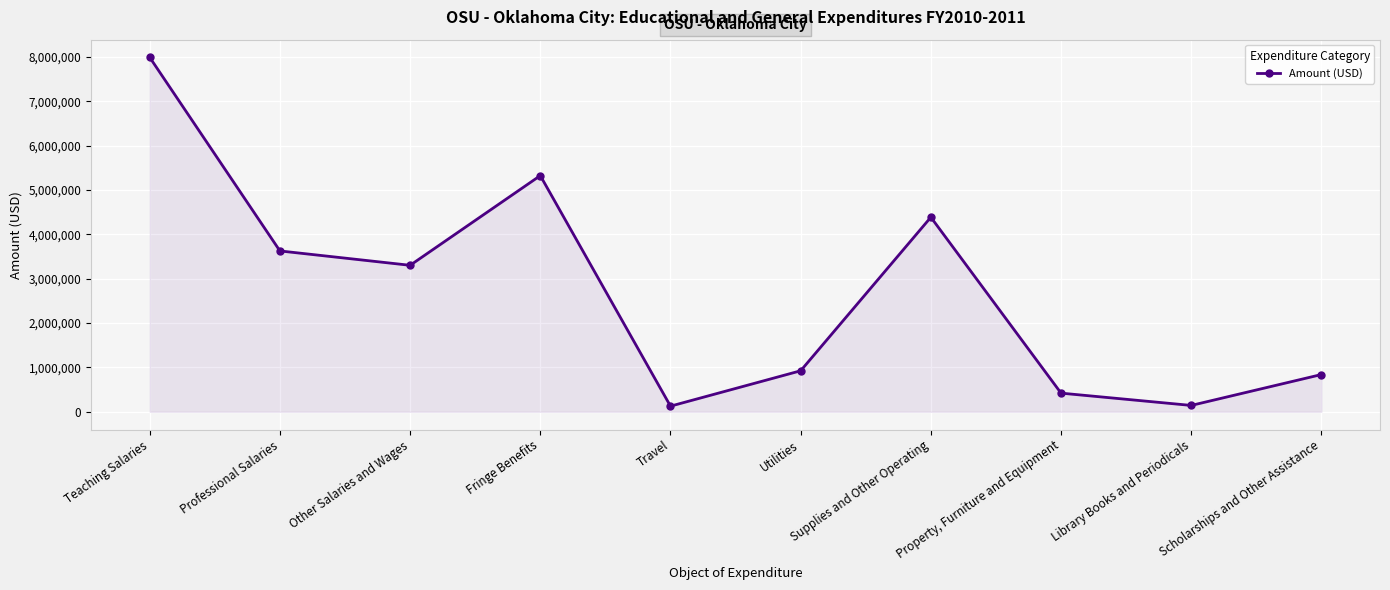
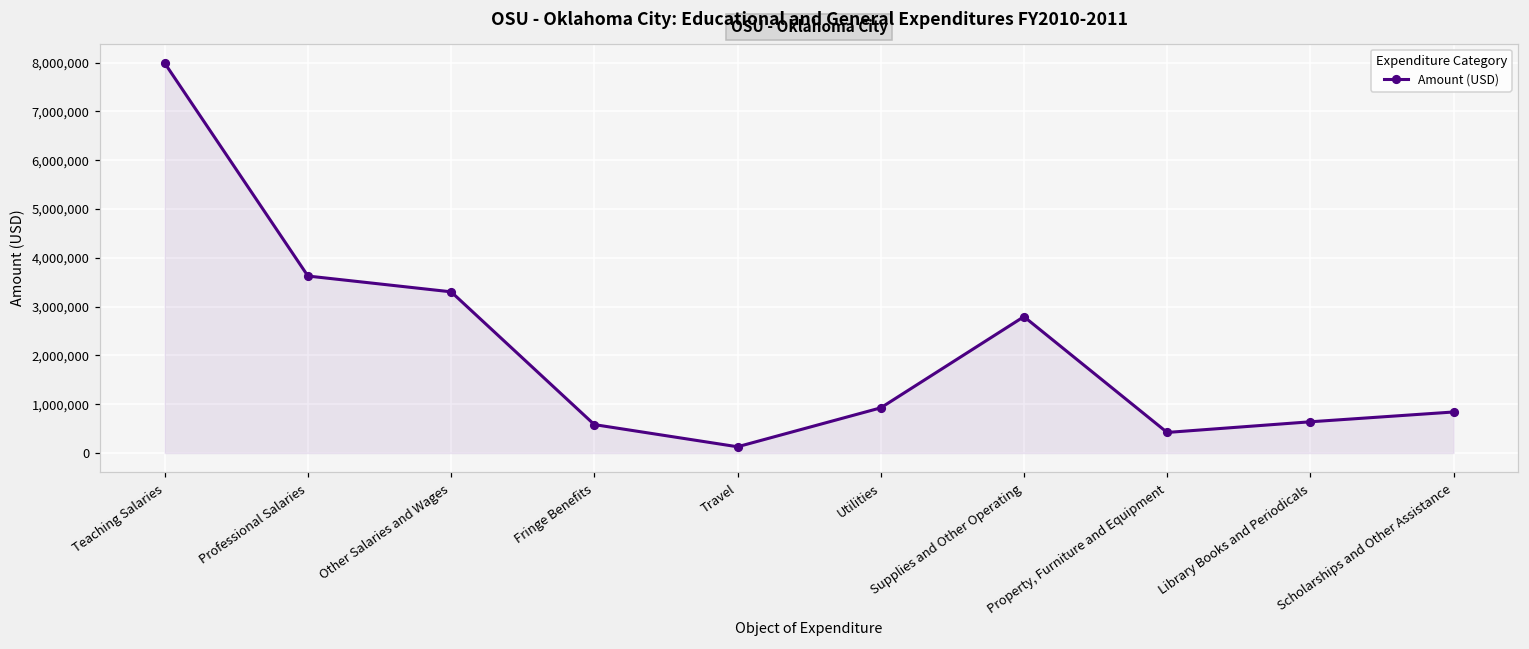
  {
    "Teaching Salaries": "8,000,000",
    "Professional Salaries": "3,600,000",
    "Other Salaries and Wages": "3,300,000",
-   "Fringe Benefits": "5,300,000",
+   "Fringe Benefits": "600,000",
    "Travel": "100,000",
    "Utilities": "900,000",
-   "Supplies and Other Operating": "4,400,000",
+   "Supplies and Other Operating": "2,800,000",
    "Property, Furniture and Equipment": "400,000",
-   "Library Books and Periodicals": "100,000",
+   "Library Books and Periodicals": "600,000",
    "Scholarships and Other Assistance": "800,000"
  }
